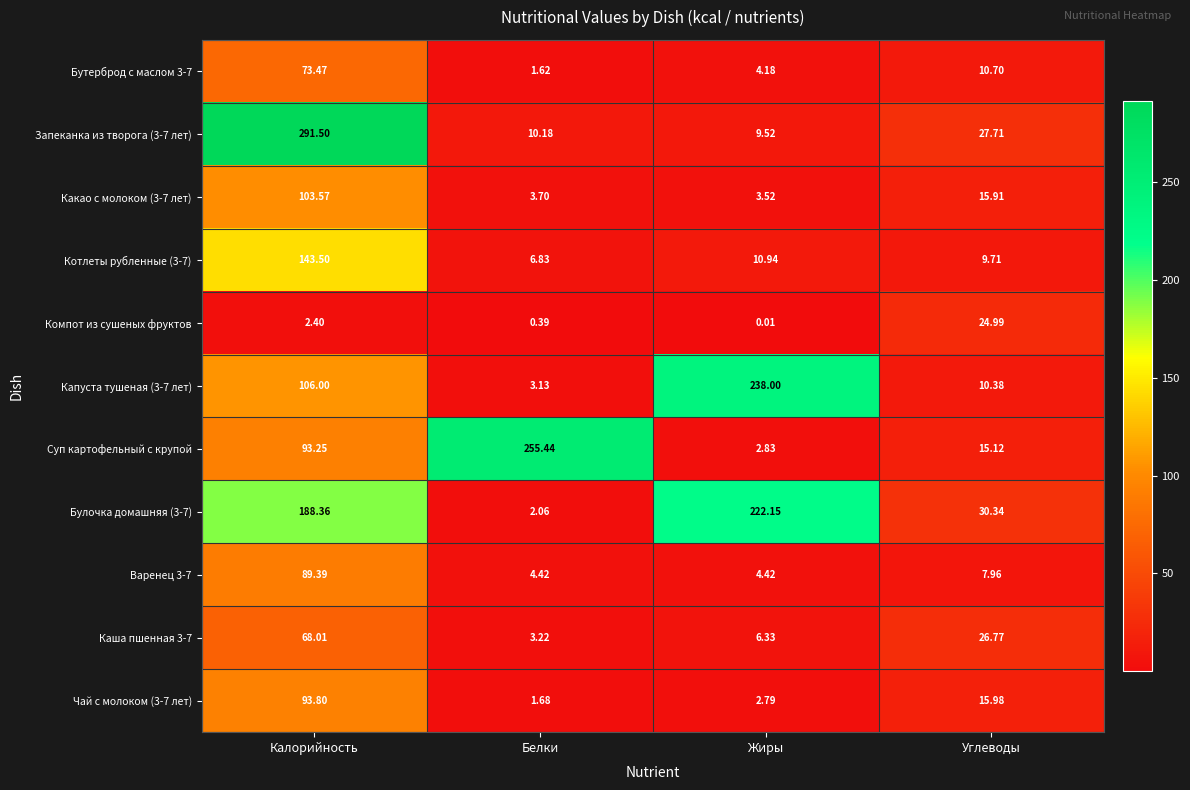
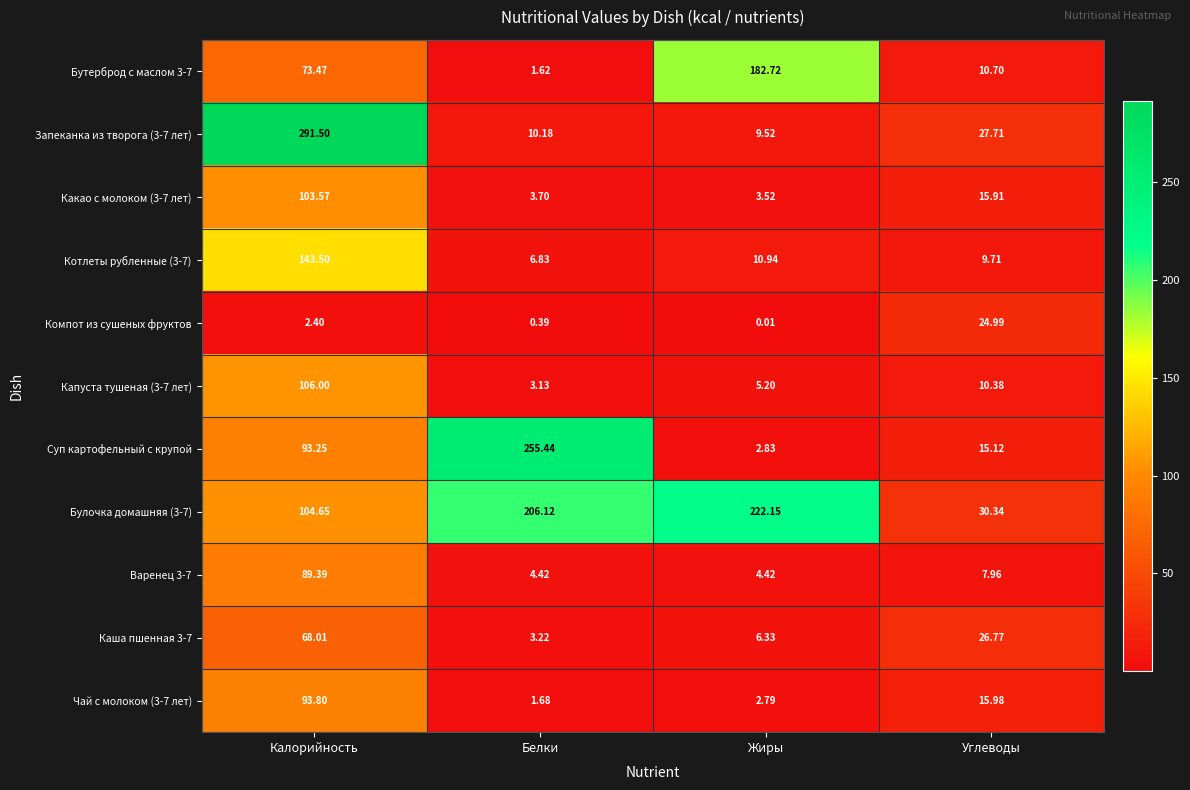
  {
    "Бутерброд с маслом 3-7": {
      "Калорийность": 73.47,
      "Белки": 1.62,
-     "Жиры": 4.18,
+     "Жиры": 182.72,
      "Углеводы": 10.70
    },
    "Запеканка из творога (3-7 лет)": {
      "Калорийность": 291.50,
      "Белки": 10.18,
      "Жиры": 9.52,
      "Углеводы": 27.71
    },
    "Какао с молоком (3-7 лет)": {
      "Калорийность": 103.57,
      "Белки": 3.70,
      "Жиры": 3.52,
      "Углеводы": 15.91
    },
    "Котлеты рубленные (3-7)": {
      "Калорийность": 143.50,
      "Белки": 6.83,
      "Жиры": 10.94,
      "Углеводы": 9.71
    },
    "Компот из сушеных фруктов": {
      "Калорийность": 2.40,
      "Белки": 0.39,
      "Жиры": 0.01,
      "Углеводы": 24.99
    },
    "Капуста тушеная (3-7 лет)": {
      "Калорийность": 106.00,
      "Белки": 3.13,
-     "Жиры": 238.00,
+     "Жиры": 5.20,
      "Углеводы": 10.38
    },
    "Суп картофельный с крупой": {
      "Калорийность": 93.25,
      "Белки": 255.44,
      "Жиры": 2.83,
      "Углеводы": 15.12
    },
    "Булочка домашняя (3-7)": {
-     "Калорийность": 188.36,
-     "Белки": 2.06,
+     "Калорийность": 104.65,
+     "Белки": 206.12,
      "Жиры": 222.15,
      "Углеводы": 30.34
    },
    "Варенец 3-7": {
      "Калорийность": 89.39,
      "Белки": 4.42,
      "Жиры": 4.42,
      "Углеводы": 7.96
    },
    "Каша пшенная 3-7": {
      "Калорийность": 68.01,
      "Белки": 3.22,
      "Жиры": 6.33,
      "Углеводы": 26.77
    },
    "Чай с молоком (3-7 лет)": {
      "Калорийность": 93.80,
      "Белки": 1.68,
      "Жиры": 2.79,
      "Углеводы": 15.98
    }
  }
